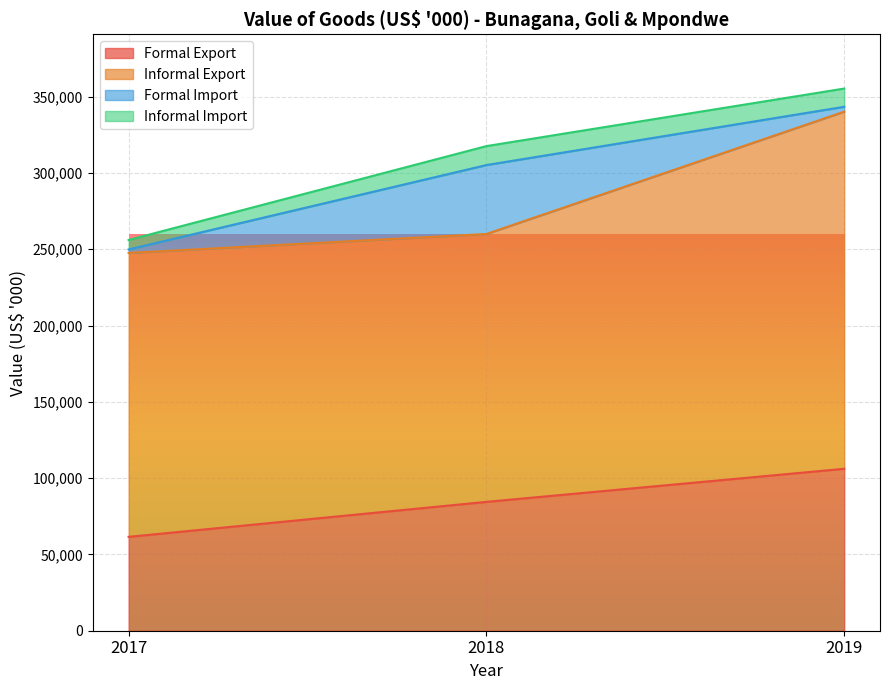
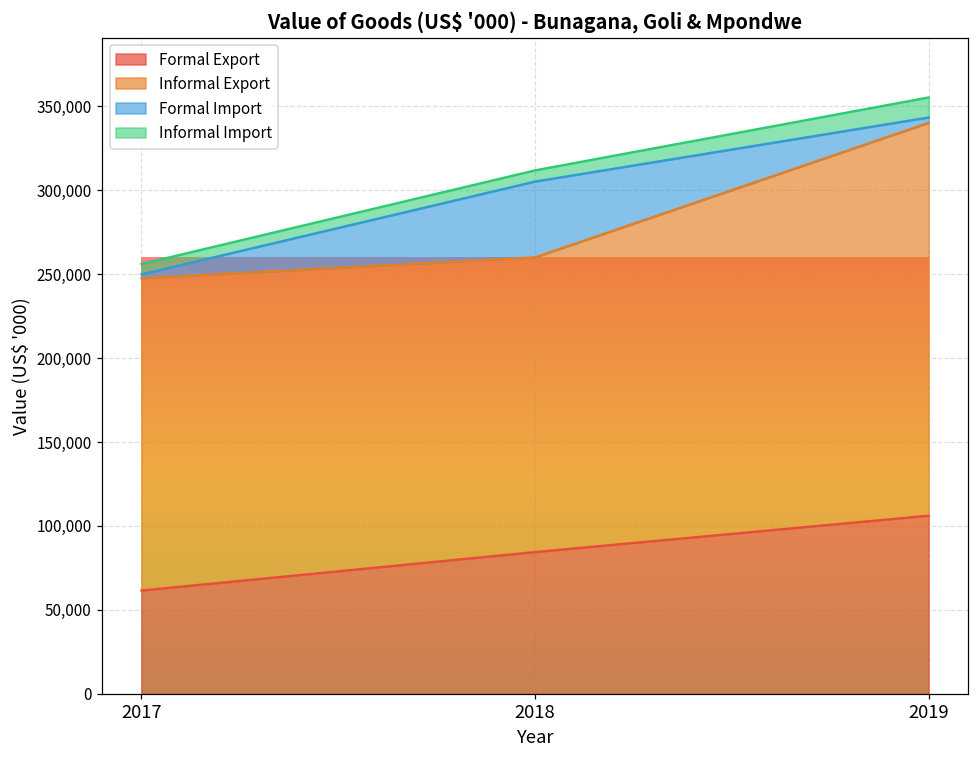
  {
    "Formal Import": {
      "2017": "2,000",
      "2018": "45,000",
      "2019": "3,000"
    },
    "Informal Import": {
      "2017": "6,000",
-     "2018": "12,000",
+     "2018": "7,000",
      "2019": "12,000"
    }
  }
